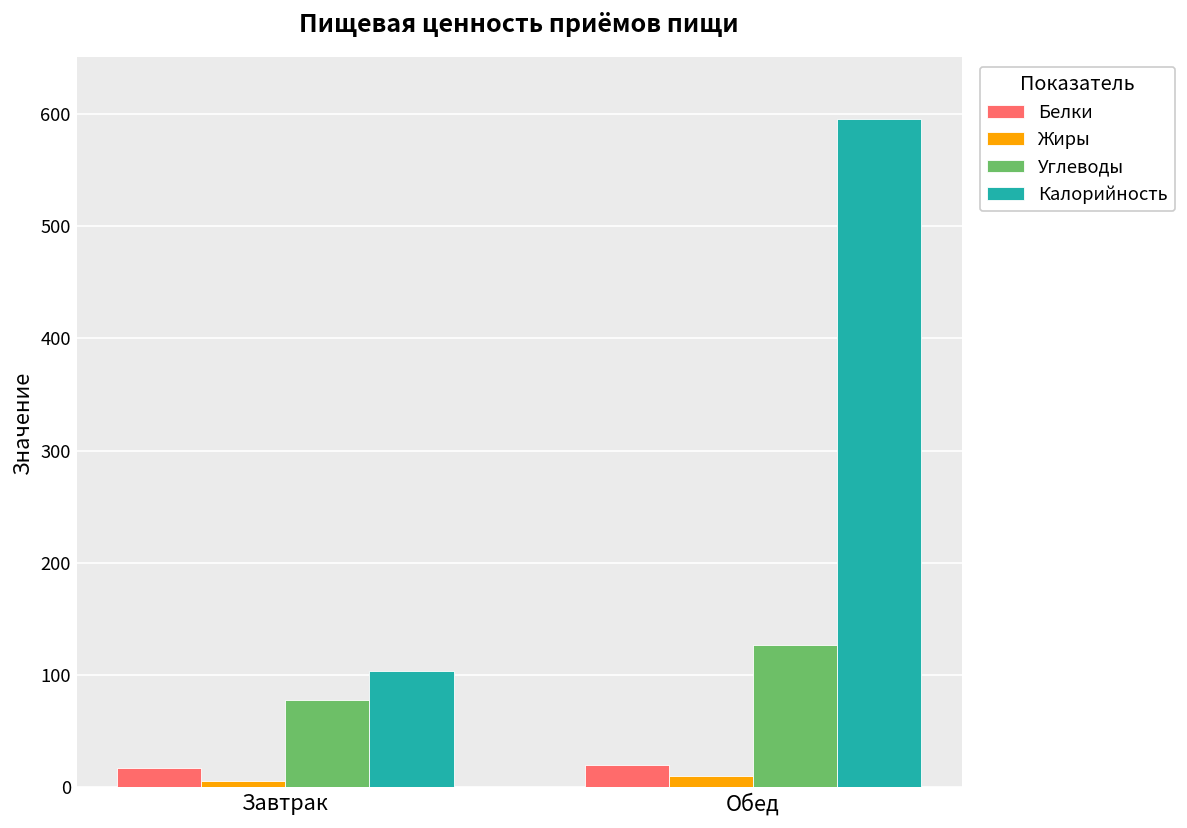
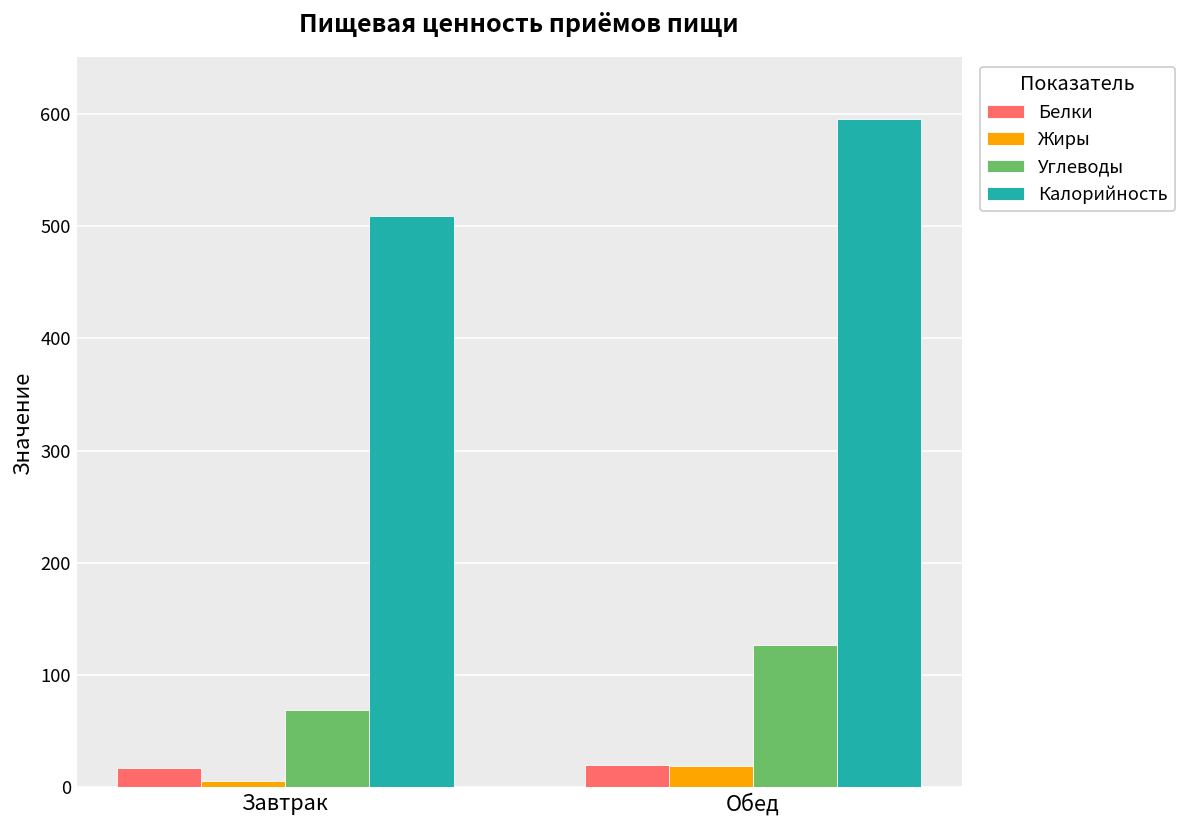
  {
    "Белки": {
      "Завтрак": 20,
      "Обед": 20
    },
    "Жиры": {
      "Завтрак": 10,
-     "Обед": 10
+     "Обед": 20
    },
    "Углеводы": {
-     "Завтрак": 80,
+     "Завтрак": 70,
      "Обед": 130
    },
    "Калорийность": {
-     "Завтрак": 100,
+     "Завтрак": 510,
      "Обед": 600
    }
  }
